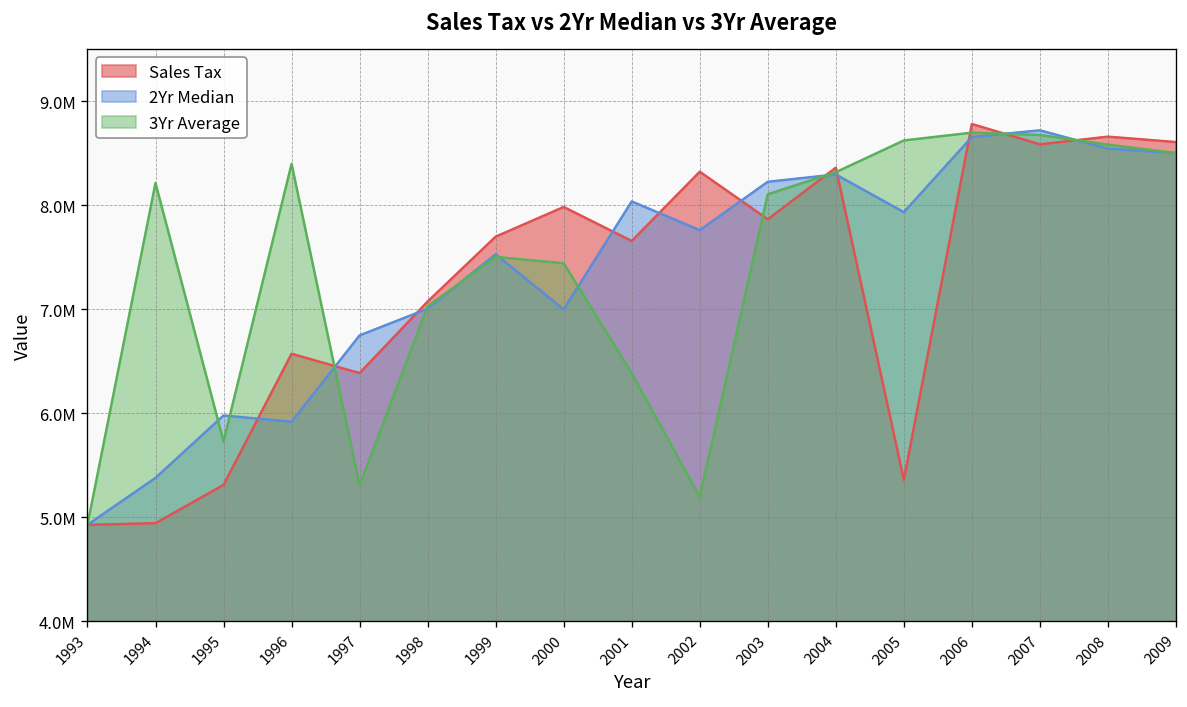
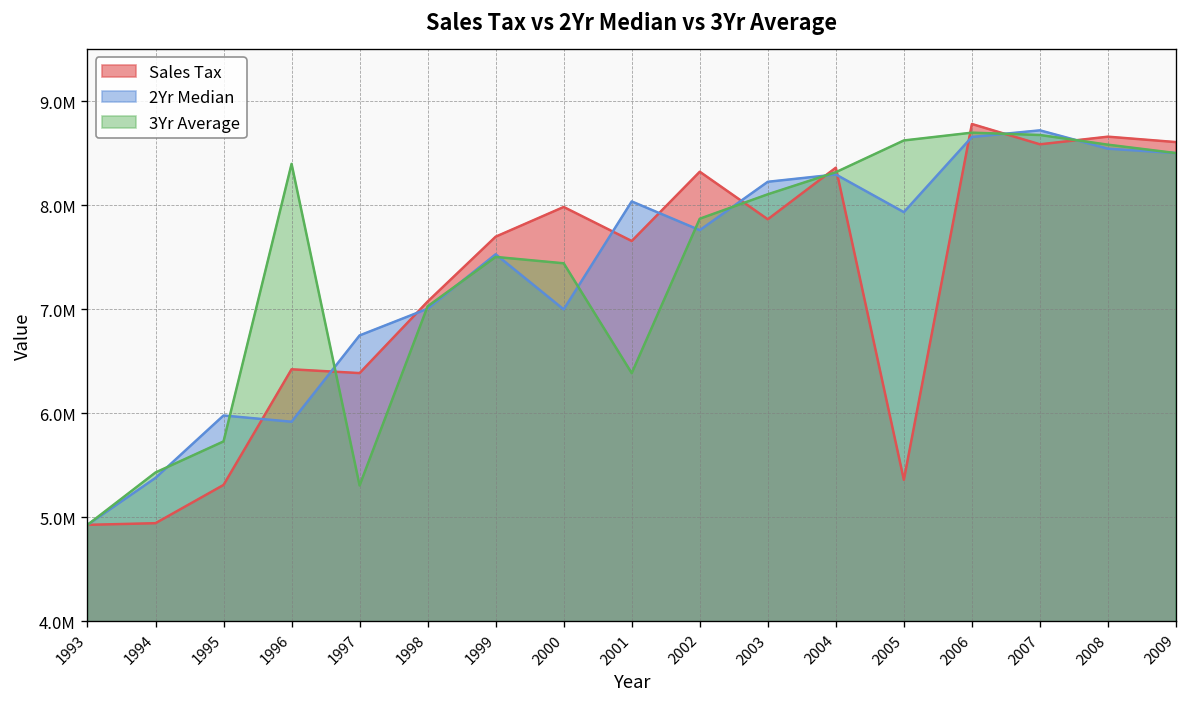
  {
    "Sales Tax": {
      "1994": 4900000,
      "1995": 5300000,
-     "1996": 6600000,
+     "1996": 6400000,
      "1997": 6400000,
      "1998": 7100000,
      "1999": 7700000,
      "2000": 8000000,
      "2001": 7700000,
      "2002": 8300000,
      "2003": 7900000,
      "2004": 8400000,
      "2005": 5400000,
      "2006": 8800000,
      "2007": 8600000,
      "2008": 8700000,
      "2009": 8600000
    },
    "2Yr Median": {
      "1994": 5400000,
      "1995": 6000000,
      "1996": 5900000,
      "1997": 6700000,
      "2000": 7000000,
      "2001": 8000000,
      "2002": 7800000,
      "2003": 8200000,
      "2005": 7900000,
      "2006": 8700000,
      "2007": 8700000,
      "2008": 8500000
    },
    "3Yr Average": {
-     "1994": 8200000,
+     "1994": 5400000,
      "1995": 5700000,
      "1996": 8400000,
      "1997": 5300000,
      "2000": 7400000,
      "2001": 6400000,
-     "2002": 5200000,
+     "2002": 7900000,
      "2003": 8100000,
      "2005": 8600000,
      "2006": 8700000,
      "2007": 8700000,
      "2008": 8600000
    }
  }
